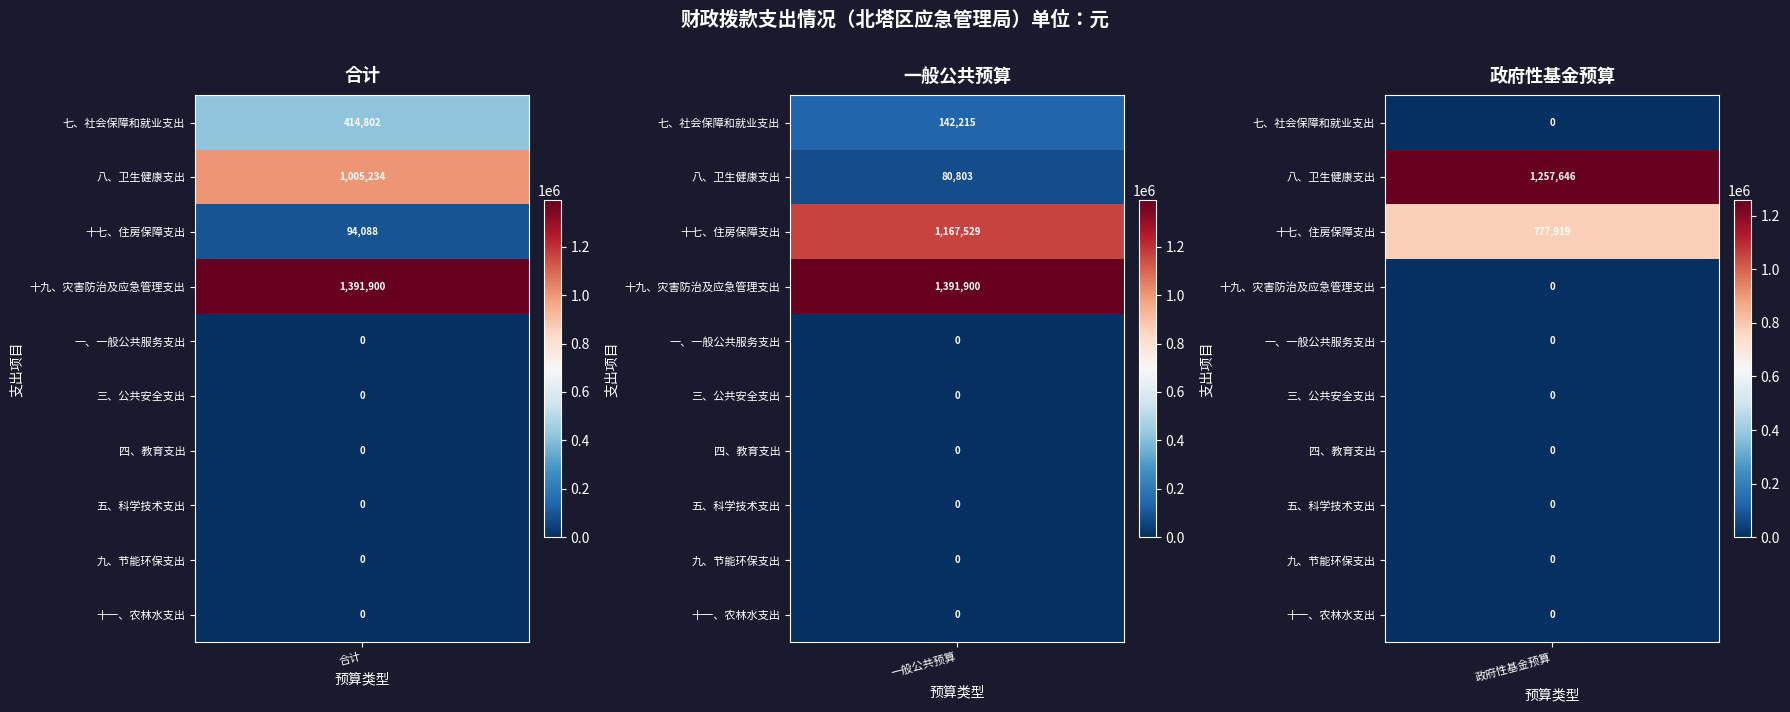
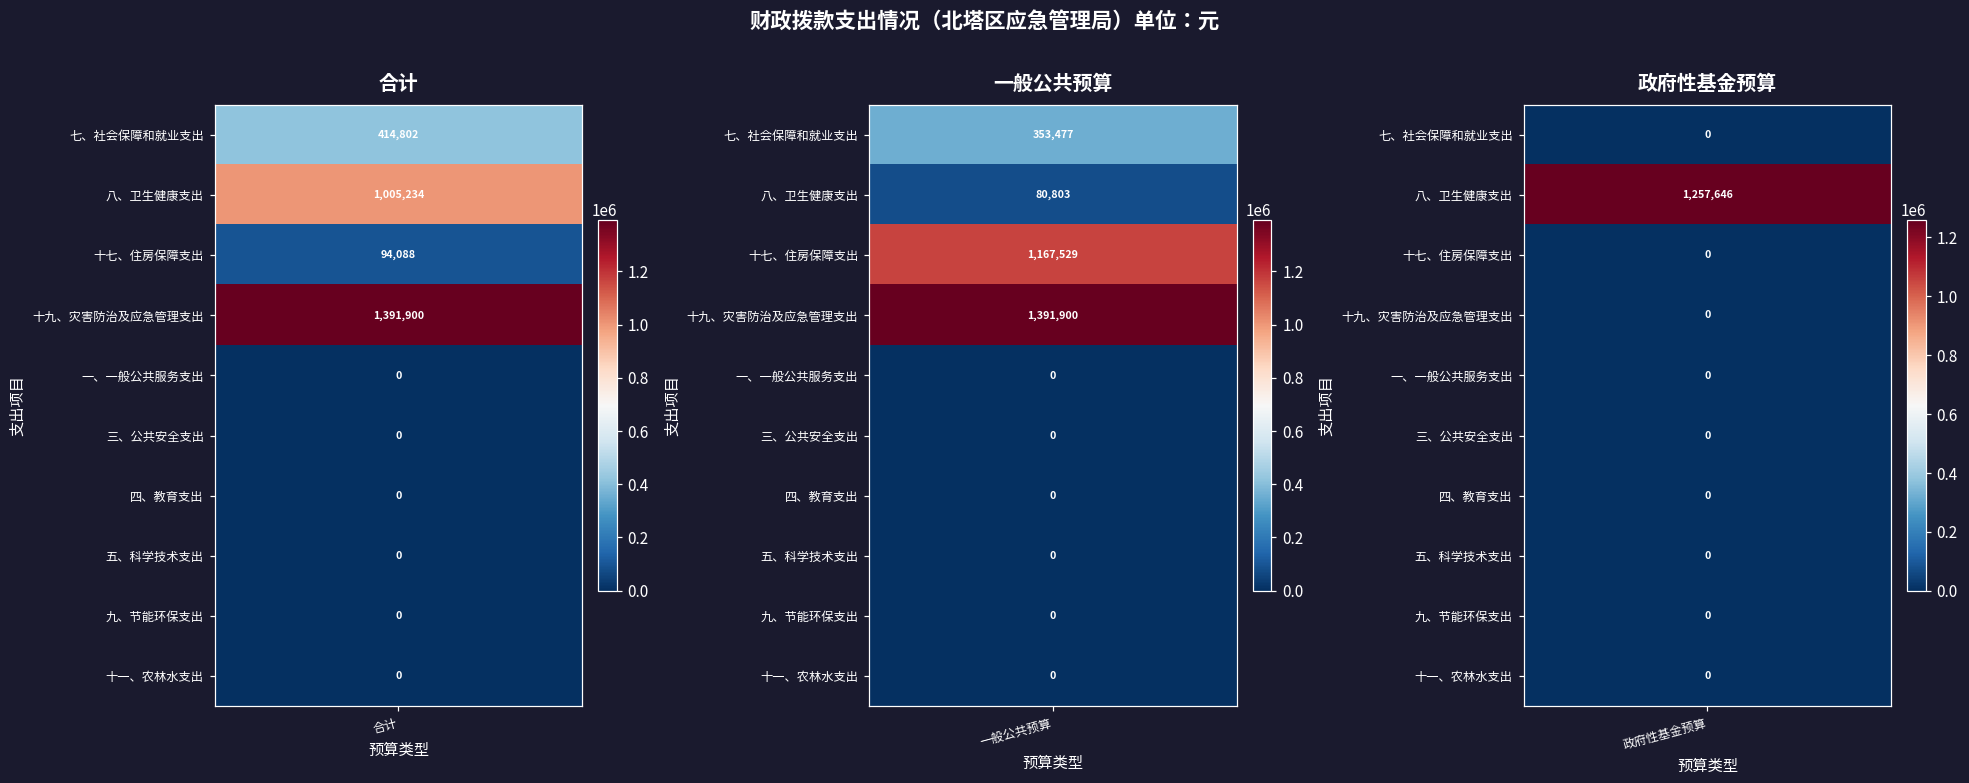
  {
    "合计": {
      "七、社会保障和就业支出": {
        "合计": "414,802"
      },
      "八、卫生健康支出": {
        "合计": "1,005,234"
      },
      "十七、住房保障支出": {
        "合计": "94,088"
      },
      "十九、灾害防治及应急管理支出": {
        "合计": "1,391,900"
      },
      "一、一般公共服务支出": {
        "合计": "0"
      },
      "三、公共安全支出": {
        "合计": "0"
      },
      "四、教育支出": {
        "合计": "0"
      },
      "五、科学技术支出": {
        "合计": "0"
      },
      "九、节能环保支出": {
        "合计": "0"
      },
      "十一、农林水支出": {
        "合计": "0"
      }
    },
    "一般公共预算": {
      "七、社会保障和就业支出": {
-       "一般公共预算": "142,215"
+       "一般公共预算": "353,477"
      },
      "八、卫生健康支出": {
        "一般公共预算": "80,803"
      },
      "十七、住房保障支出": {
        "一般公共预算": "1,167,529"
      },
      "十九、灾害防治及应急管理支出": {
        "一般公共预算": "1,391,900"
      },
      "一、一般公共服务支出": {
        "一般公共预算": "0"
      },
      "三、公共安全支出": {
        "一般公共预算": "0"
      },
      "四、教育支出": {
        "一般公共预算": "0"
      },
      "五、科学技术支出": {
        "一般公共预算": "0"
      },
      "九、节能环保支出": {
        "一般公共预算": "0"
      },
      "十一、农林水支出": {
        "一般公共预算": "0"
      }
    },
    "政府性基金预算": {
      "七、社会保障和就业支出": {
        "政府性基金预算": "0"
      },
      "八、卫生健康支出": {
        "政府性基金预算": "1,257,646"
      },
      "十七、住房保障支出": {
-       "政府性基金预算": "777,919"
+       "政府性基金预算": "0"
      },
      "十九、灾害防治及应急管理支出": {
        "政府性基金预算": "0"
      },
      "一、一般公共服务支出": {
        "政府性基金预算": "0"
      },
      "三、公共安全支出": {
        "政府性基金预算": "0"
      },
      "四、教育支出": {
        "政府性基金预算": "0"
      },
      "五、科学技术支出": {
        "政府性基金预算": "0"
      },
      "九、节能环保支出": {
        "政府性基金预算": "0"
      },
      "十一、农林水支出": {
        "政府性基金预算": "0"
      }
    }
  }
